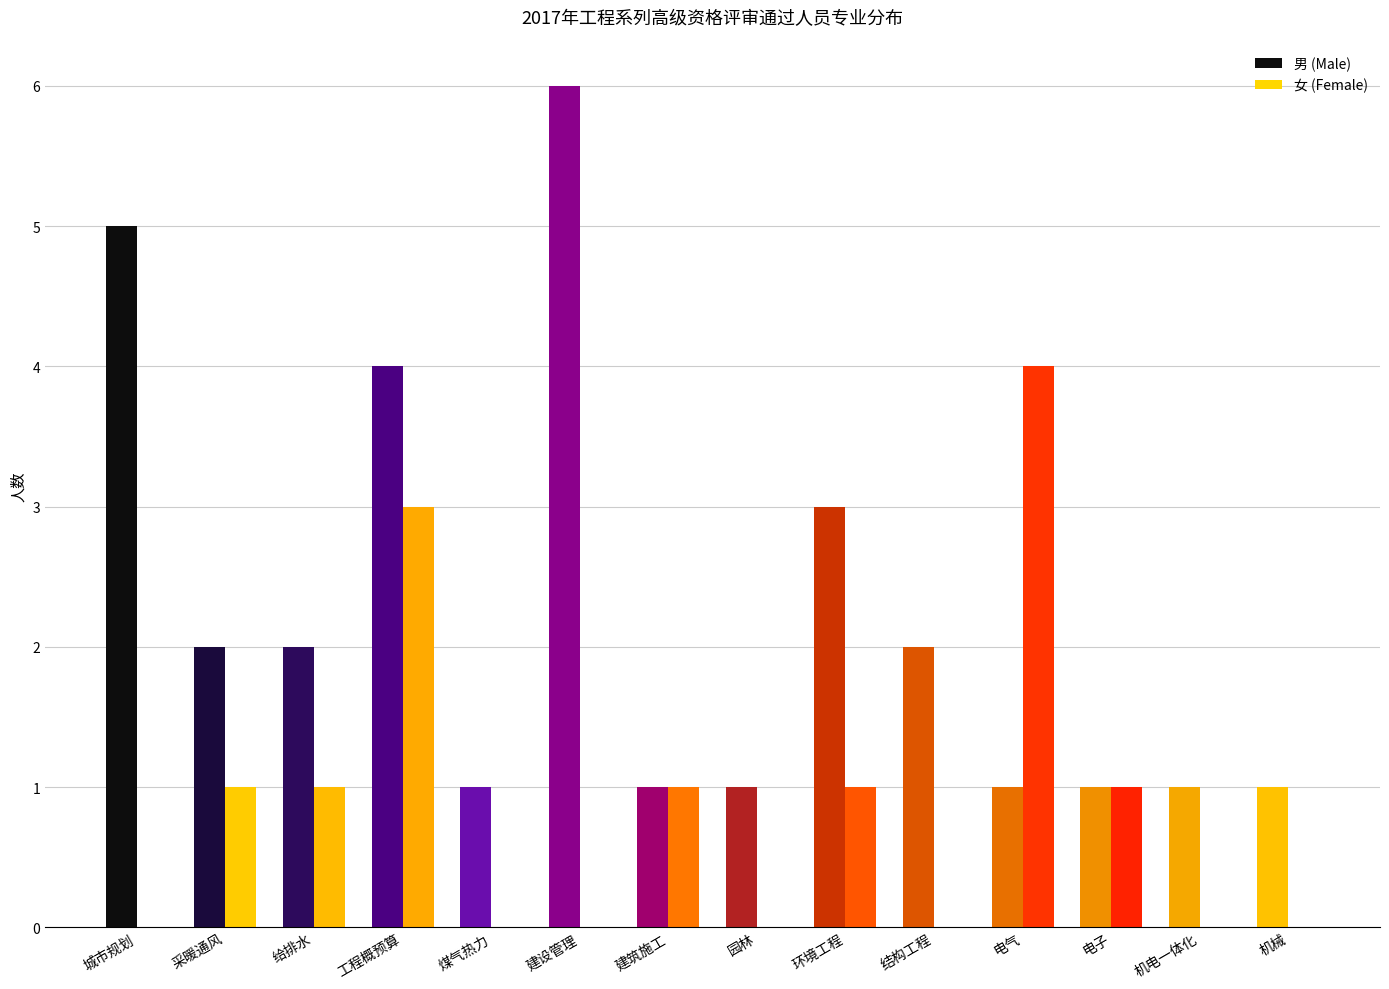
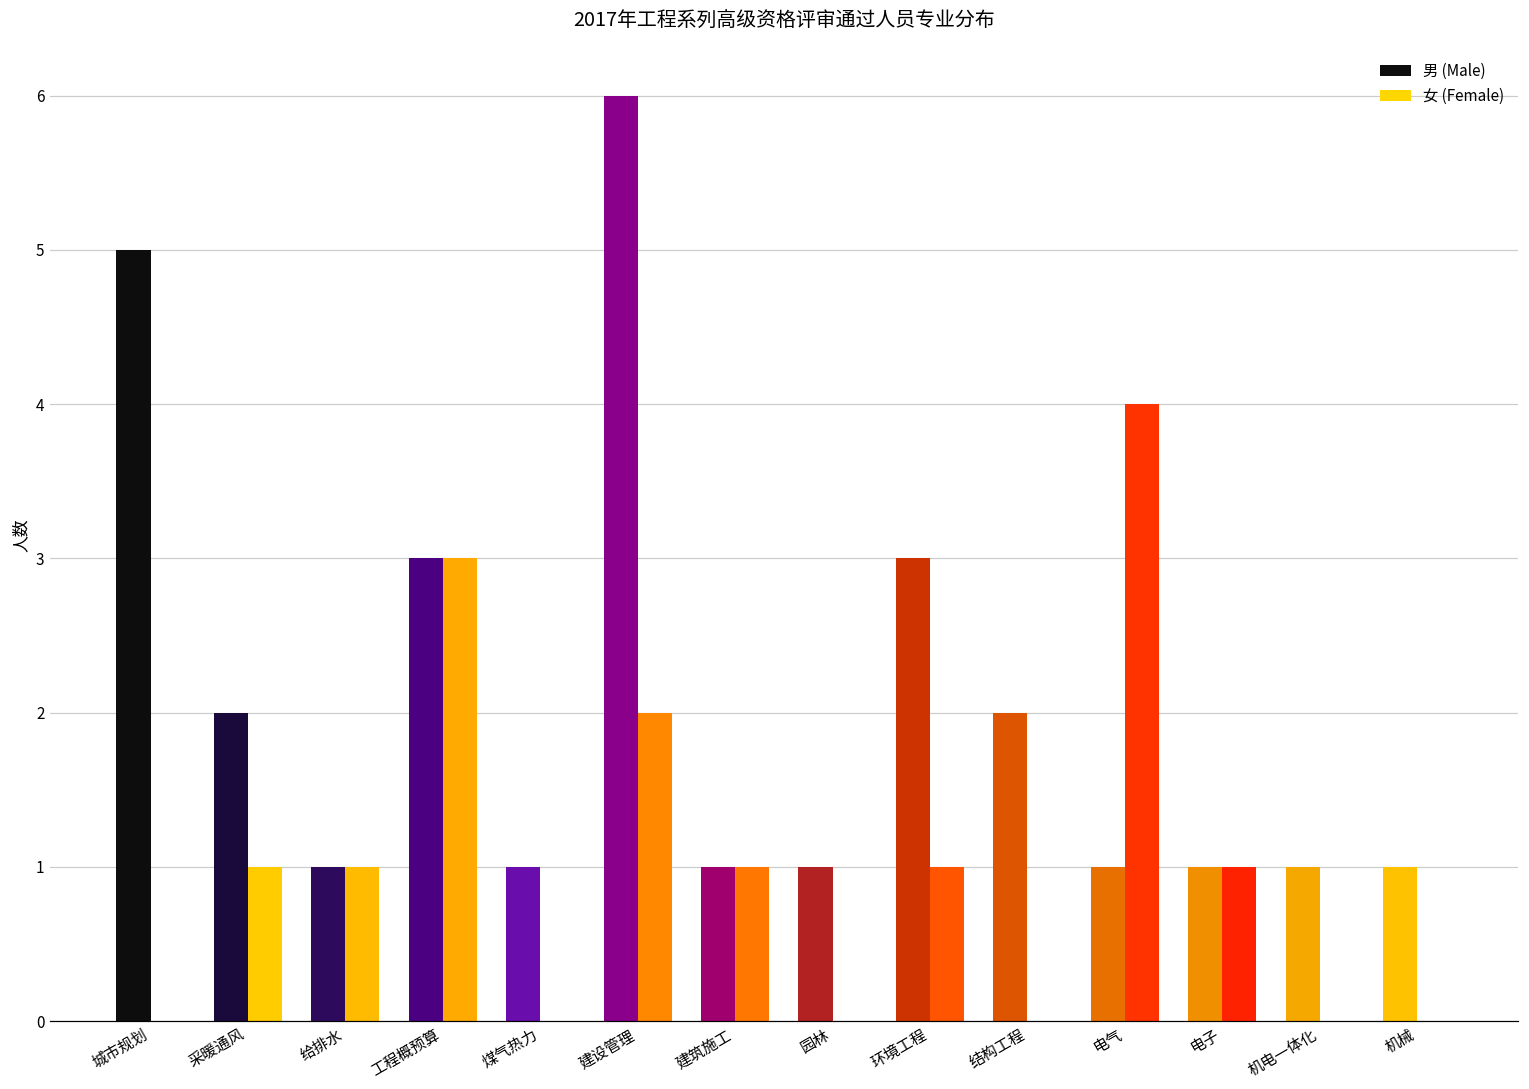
  {
    "男 (Male)": {
      "城市规划": 5,
      "采暖通风": 2,
-     "给排水": 2,
-     "工程概预算": 4,
+     "给排水": 1,
+     "工程概预算": 3,
      "煤气热力": 1,
      "建设管理": 6,
      "建筑施工": 1,
      "园林": 1,
      "环境工程": 3,
      "结构工程": 2,
      "电气": 1,
      "电子": 1,
      "机电一体化": 1,
      "机械": 1
    },
    "女 (Female)": {
      "城市规划": 0,
      "采暖通风": 1,
      "给排水": 1,
      "工程概预算": 3,
      "煤气热力": 0,
-     "建设管理": 0,
+     "建设管理": 2,
      "建筑施工": 1,
      "园林": 0,
      "环境工程": 1,
      "结构工程": 0,
      "电气": 4,
      "电子": 1,
      "机电一体化": 0,
      "机械": 0
    }
  }
